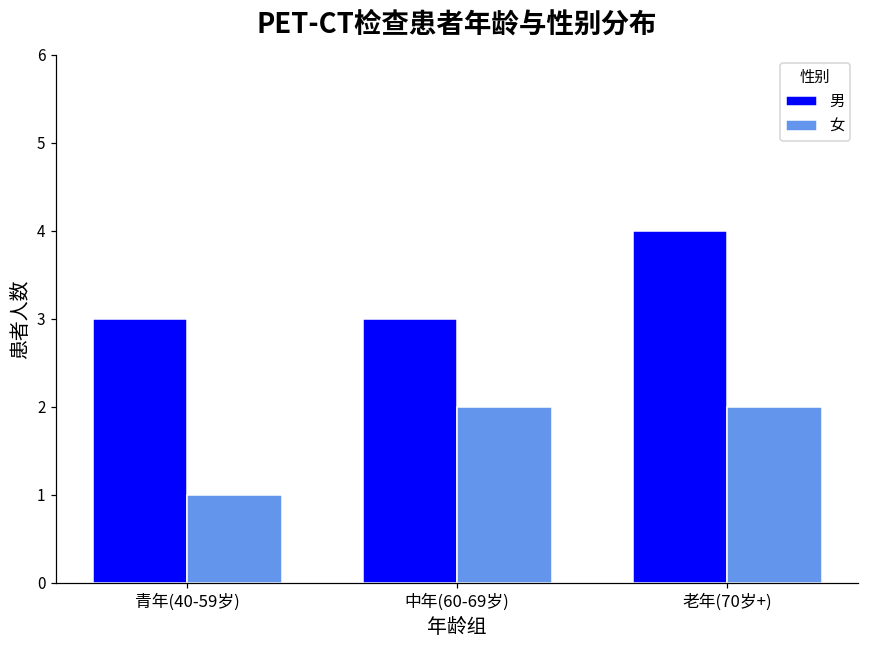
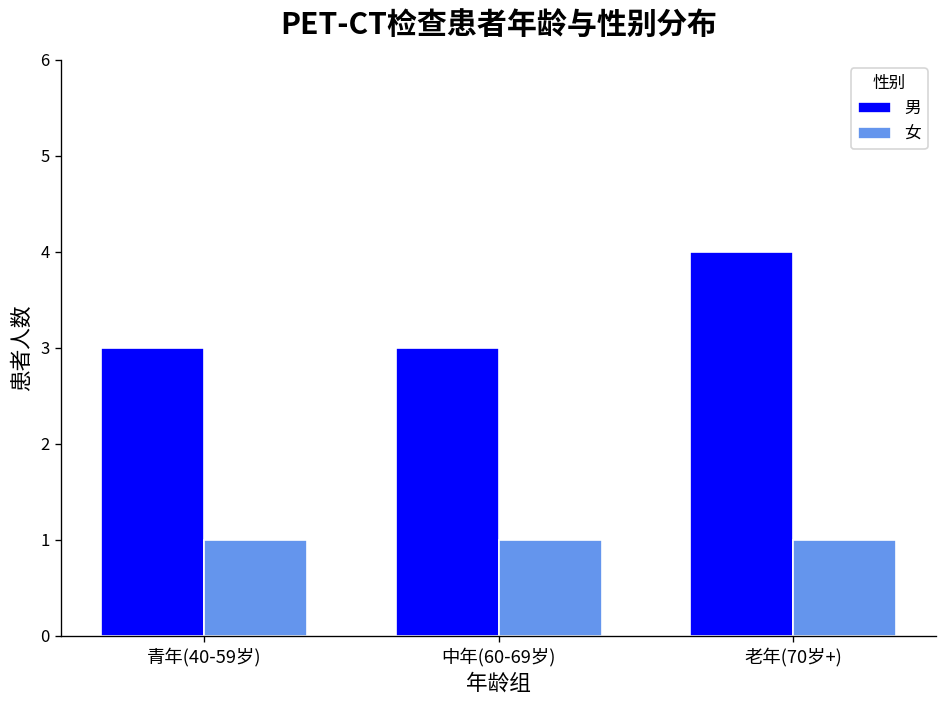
  {
    "男": {
      "青年(40-59岁)": 3,
      "中年(60-69岁)": 3,
      "老年(70岁+)": 4
    },
    "女": {
      "青年(40-59岁)": 1,
-     "中年(60-69岁)": 2,
-     "老年(70岁+)": 2
+     "中年(60-69岁)": 1,
+     "老年(70岁+)": 1
    }
  }
